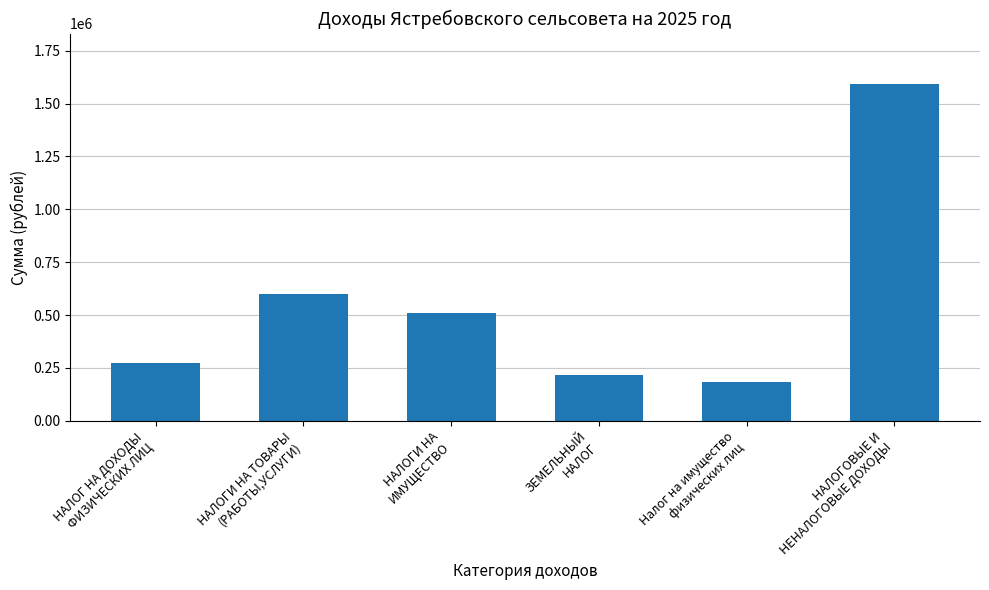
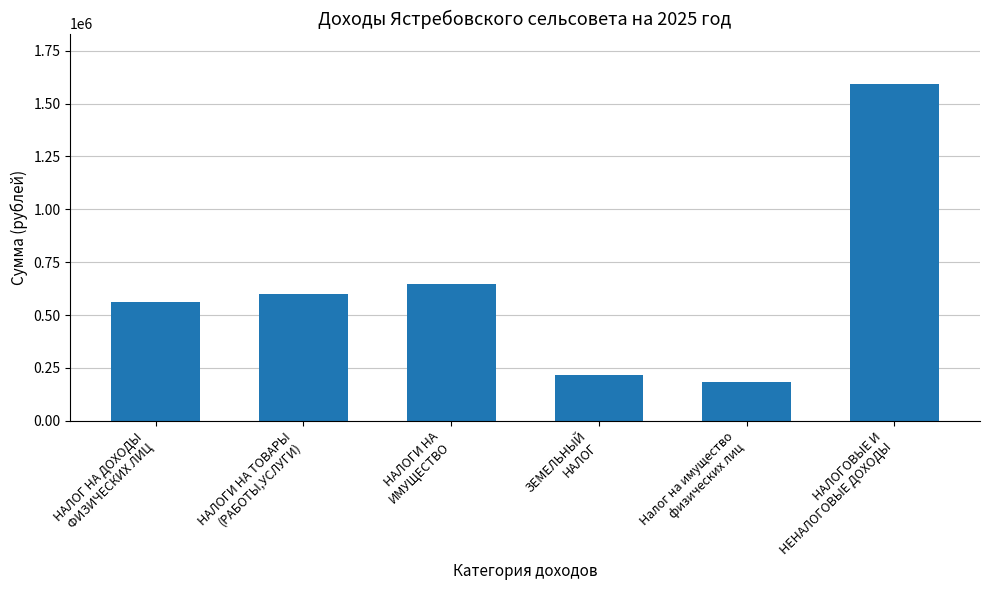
  {
-   "НАЛОГ НА ДОХОДЫ ФИЗИЧЕСКИХ ЛИЦ": 280000,
+   "НАЛОГ НА ДОХОДЫ ФИЗИЧЕСКИХ ЛИЦ": 560000,
    "НАЛОГИ НА ТОВАРЫ (РАБОТЫ,УСЛУГИ)": 600000,
-   "НАЛОГИ НА ИМУЩЕСТВО": 510000,
+   "НАЛОГИ НА ИМУЩЕСТВО": 650000,
    "ЗЕМЕЛЬНЫЙ НАЛОГ": 220000,
    "Налог на имущество физических лиц": 180000,
    "НАЛОГОВЫЕ И НЕНАЛОГОВЫЕ ДОХОДЫ": 1590000
  }
